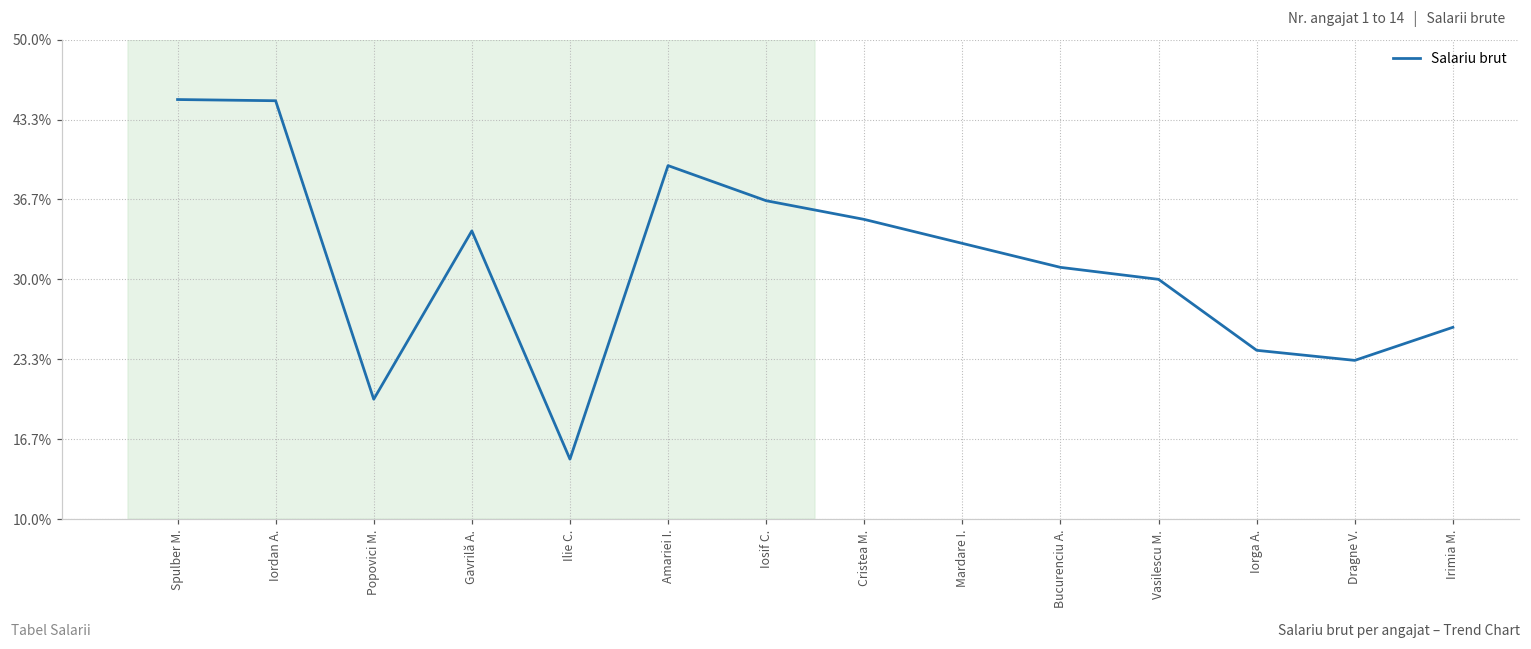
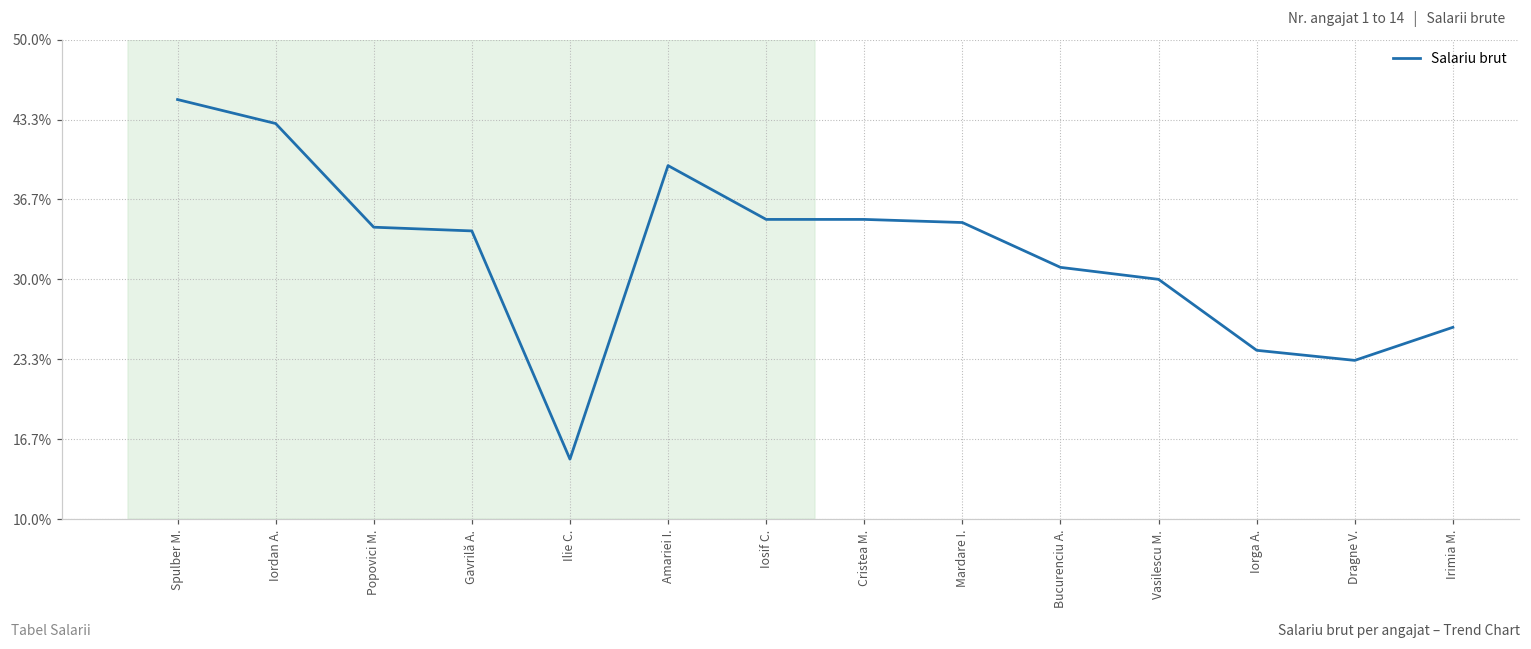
  {
    "Spulber M.": "45.0%",
-   "Iordan A.": "44.9%",
-   "Popovici M.": "20.0%",
+   "Iordan A.": "43.0%",
+   "Popovici M.": "34.4%",
    "Gavrilă A.": "34.0%",
    "Ilie C.": "15.0%",
    "Amariei I.": "39.5%",
-   "Iosif C.": "36.6%",
+   "Iosif C.": "35.0%",
    "Cristea M.": "35.0%",
-   "Mardare I.": "33.0%",
+   "Mardare I.": "34.7%",
    "Bucurenciu A.": "31.0%",
    "Vasilescu M.": "30.0%",
    "Iorga A.": "24.1%",
    "Dragne V.": "23.2%",
    "Irimia M.": "26.0%"
  }
